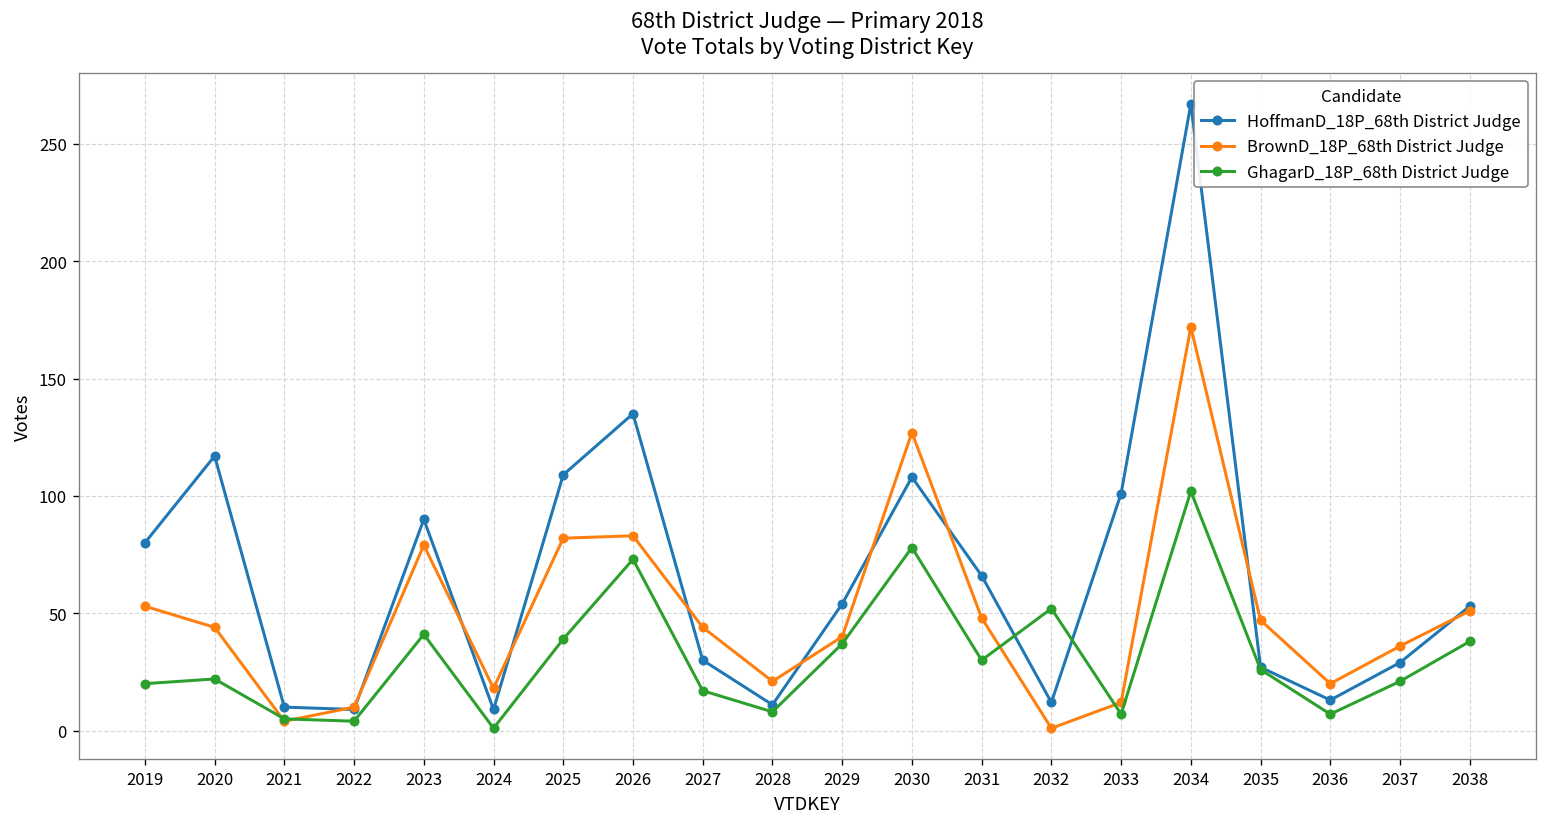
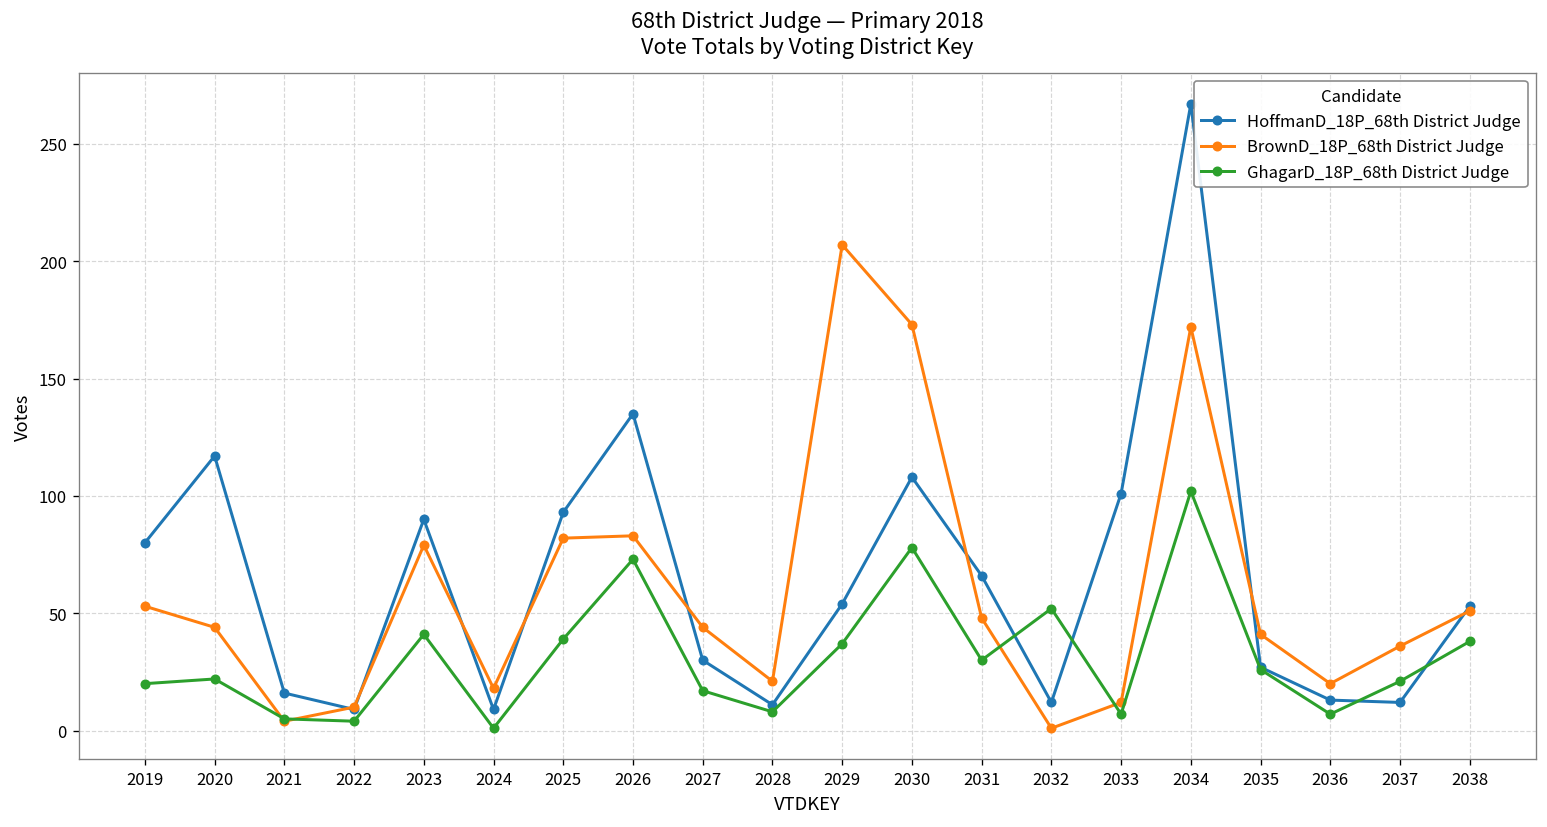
  {
    "HoffmanD_18P_68th District Judge": {
      "2019": 80,
      "2020": 117,
-     "2021": 10,
+     "2021": 16,
      "2023": 90,
      "2024": 9,
-     "2025": 109,
+     "2025": 93,
      "2026": 135,
      "2027": 30,
      "2028": 11,
      "2029": 54,
      "2030": 108,
      "2031": 66,
      "2032": 12,
      "2033": 101,
      "2034": 267,
      "2036": 13,
-     "2037": 29,
+     "2037": 12,
      "2038": 53
    },
    "BrownD_18P_68th District Judge": {
      "2019": 53,
      "2020": 44,
      "2023": 79,
      "2024": 18,
      "2025": 82,
      "2026": 83,
      "2027": 44,
      "2028": 21,
-     "2029": 40,
-     "2030": 127,
+     "2029": 207,
+     "2030": 173,
      "2031": 48,
      "2032": 1,
      "2033": 12,
      "2034": 172,
-     "2035": 47,
+     "2035": 41,
      "2036": 20,
      "2037": 36,
      "2038": 51
    },
    "GhagarD_18P_68th District Judge": {
      "2019": 20,
      "2020": 22,
      "2022": 4,
      "2023": 41,
      "2024": 1,
      "2025": 39,
      "2026": 73,
      "2027": 17,
      "2028": 8,
      "2029": 37,
      "2030": 78,
      "2031": 30,
      "2032": 52,
      "2033": 7,
      "2034": 102,
      "2036": 7,
      "2037": 21,
      "2038": 38
    }
  }
